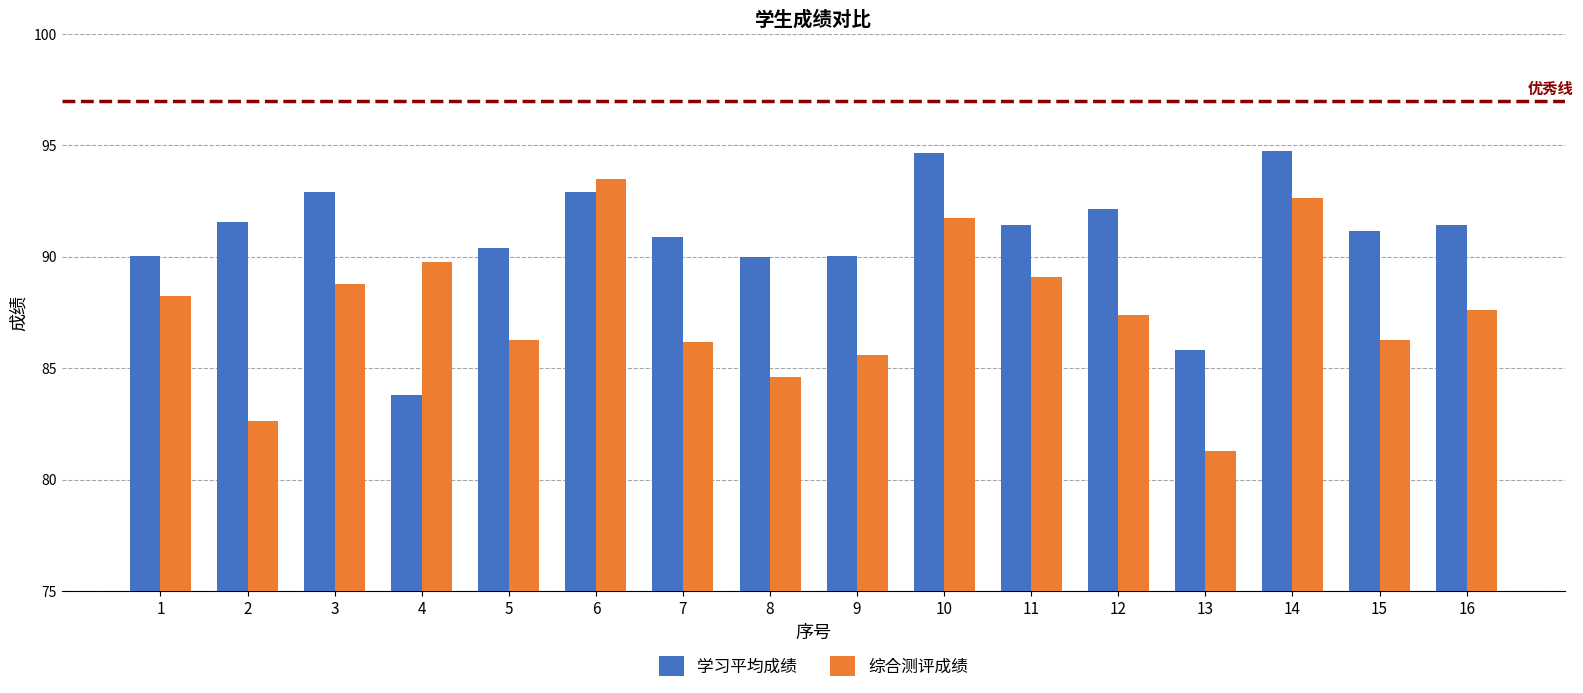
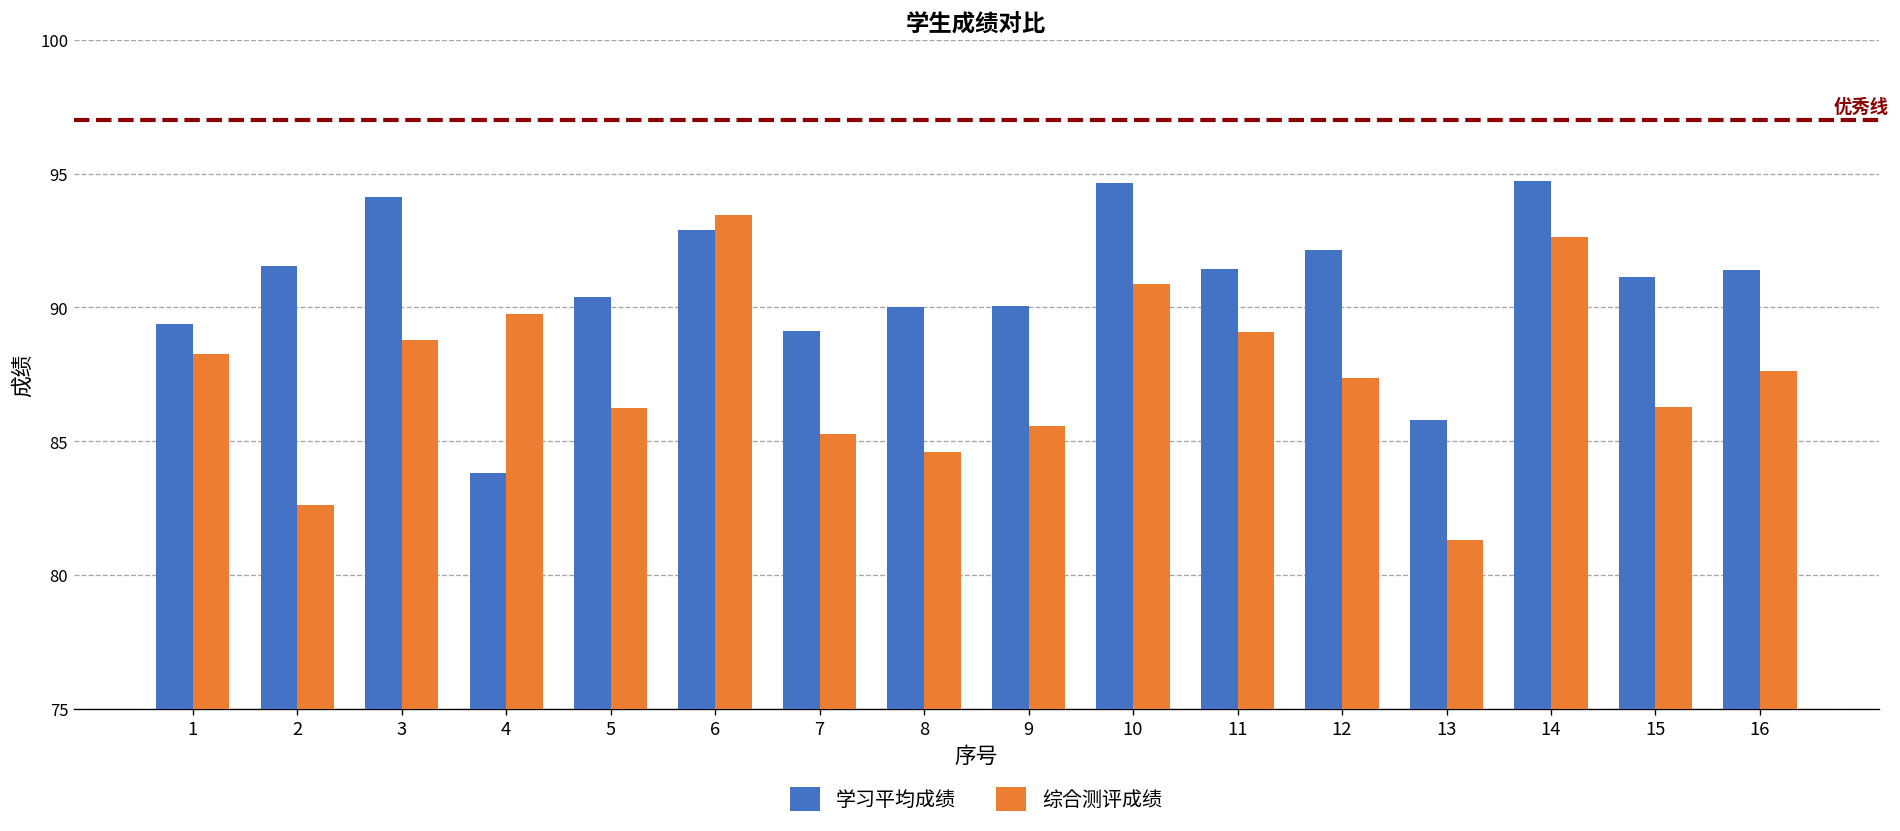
  {
    "学习平均成绩": {
-     "1": 90.0,
+     "1": 89.4,
      "2": 91.6,
-     "3": 92.9,
+     "3": 94.1,
      "4": 83.8,
      "5": 90.4,
      "6": 92.9,
-     "7": 90.9,
+     "7": 89.1,
      "8": 90.0,
      "9": 90.1,
      "10": 94.7,
      "11": 91.4,
      "12": 92.2,
      "13": 85.8,
      "14": 94.7,
      "15": 91.2,
      "16": 91.4
    },
    "综合测评成绩": {
      "1": 88.3,
      "2": 82.6,
      "3": 88.8,
      "4": 89.7,
      "5": 86.3,
      "6": 93.5,
-     "7": 86.2,
+     "7": 85.3,
      "8": 84.6,
      "9": 85.6,
-     "10": 91.8,
+     "10": 90.9,
      "11": 89.1,
      "12": 87.4,
      "13": 81.3,
      "14": 92.6,
      "15": 86.3,
      "16": 87.6
    }
  }
